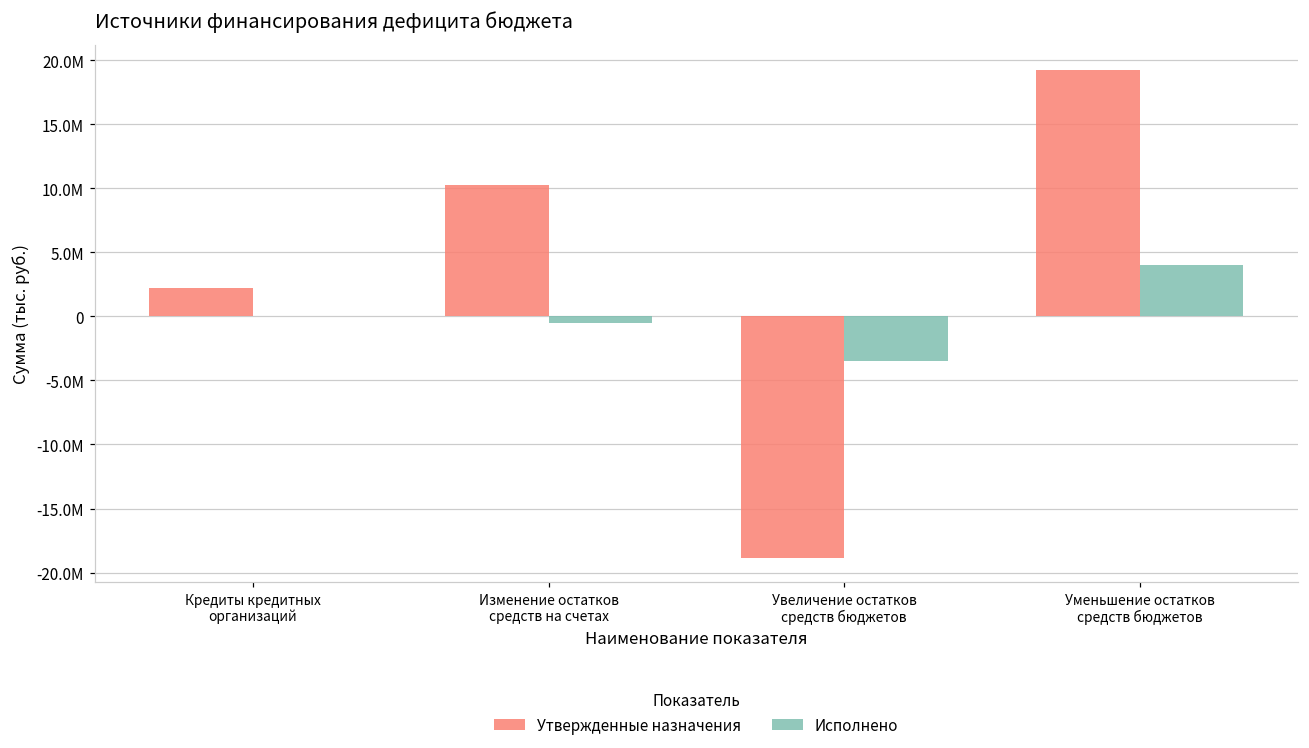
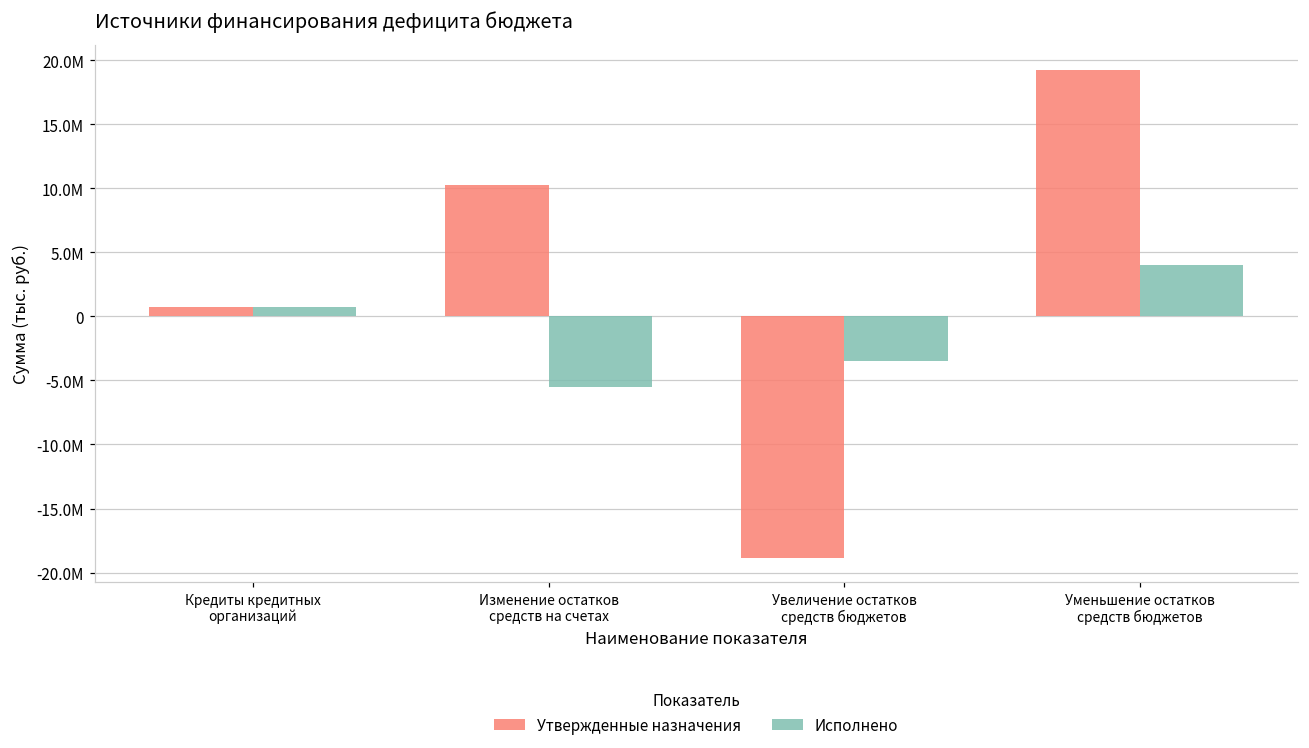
  {
    "Утвержденные назначения": {
-     "Кредиты кредитных организаций": 2200000,
+     "Кредиты кредитных организаций": 700000,
      "Изменение остатков средств на счетах": 10200000,
      "Увеличение остатков средств бюджетов": -18800000,
      "Уменьшение остатков средств бюджетов": 19300000
    },
    "Исполнено": {
-     "Кредиты кредитных организаций": 0,
-     "Изменение остатков средств на счетах": -500000,
+     "Кредиты кредитных организаций": 700000,
+     "Изменение остатков средств на счетах": -5500000,
      "Увеличение остатков средств бюджетов": -3500000,
      "Уменьшение остатков средств бюджетов": 4000000
    }
  }
